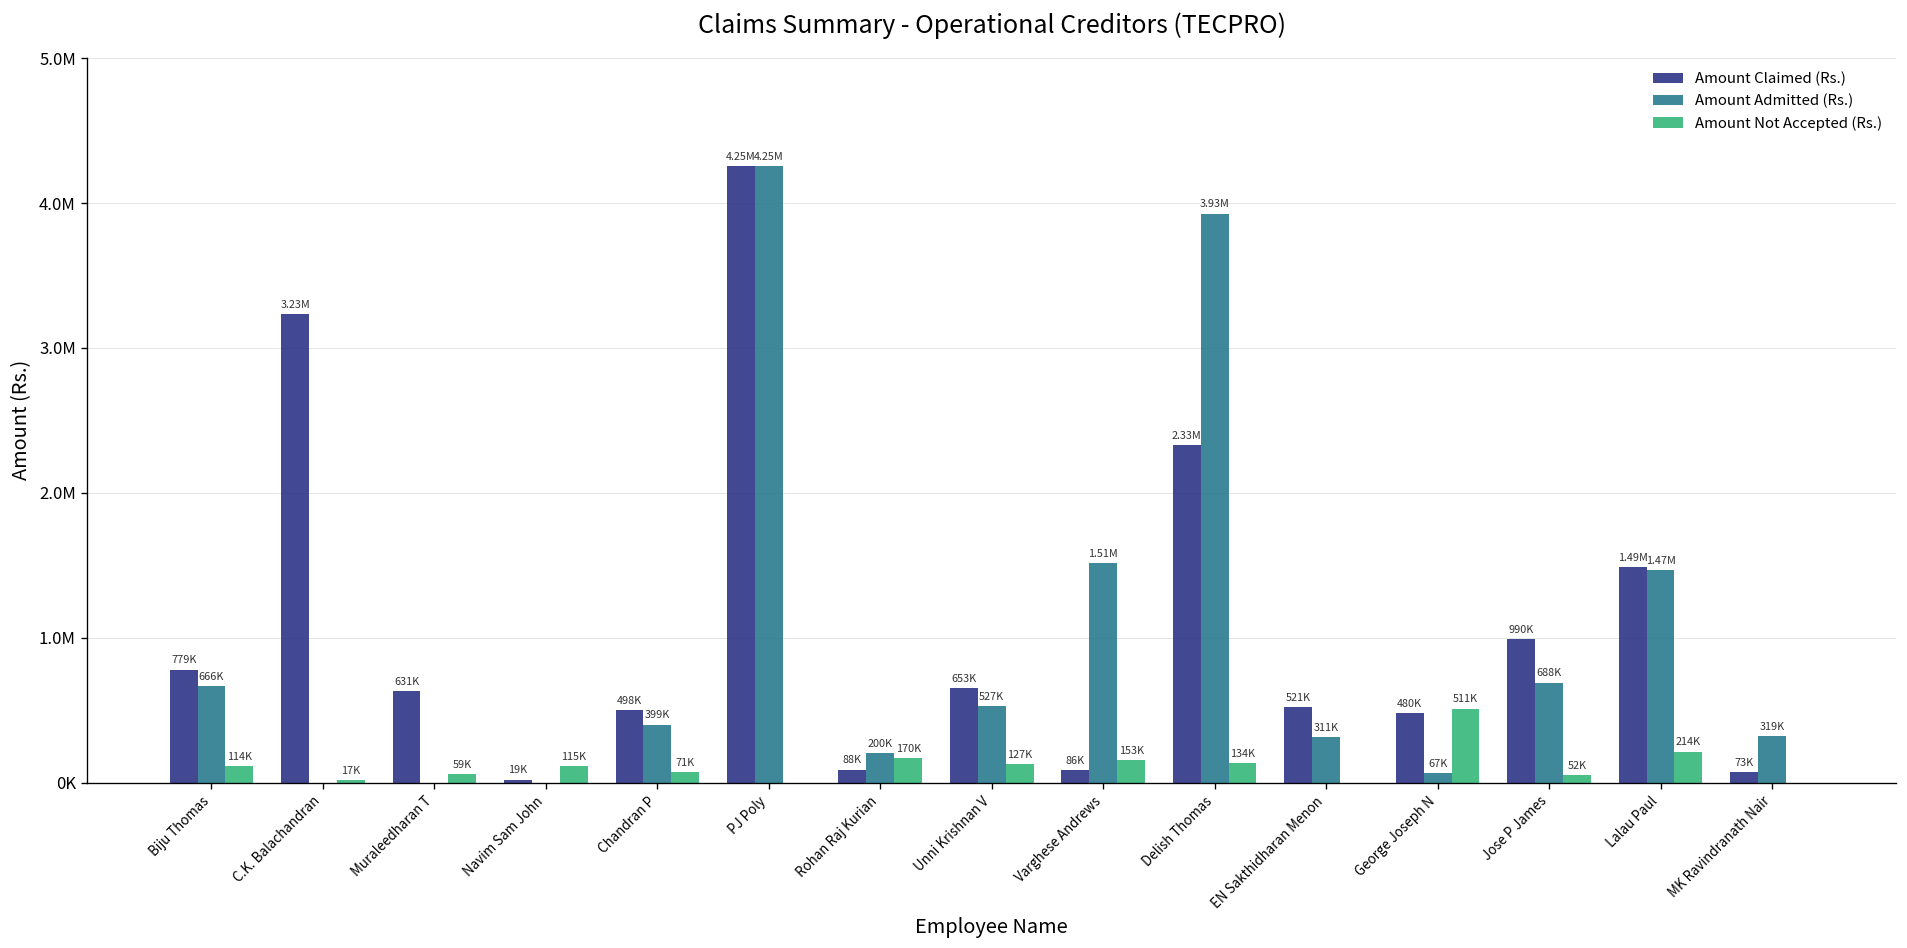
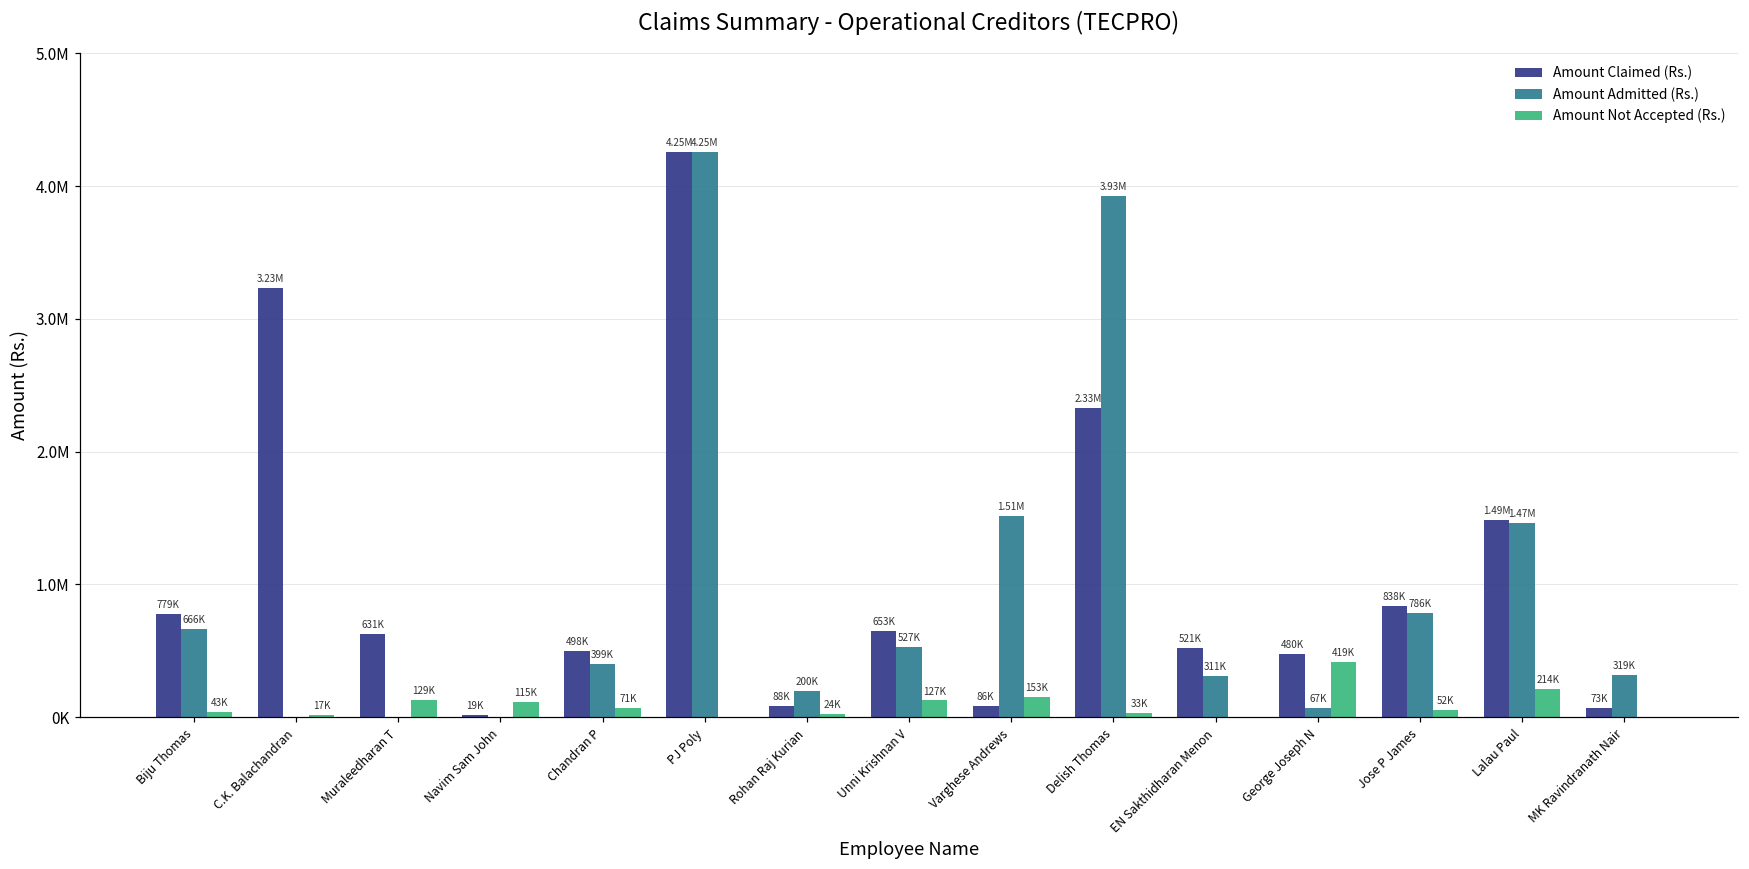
  {
    "Amount Claimed (Rs.)": {
      "Biju Thomas": "779K",
      "C.K. Balachandran": "3.23M",
      "Muraleedharan T": "631K",
      "Navim Sam John": "19K",
      "Chandran P": "498K",
      "PJ Poly": "4.25M",
      "Rohan Raj Kurian": "88K",
      "Unni Krishnan V": "653K",
      "Varghese Andrews": "86K",
      "Delish Thomas": "2.33M",
      "EN Sakthidharan Menon": "521K",
      "George Joseph N": "480K",
-     "Jose P James": "990K",
+     "Jose P James": "838K",
      "Lalau Paul": "1.49M",
      "MK Ravindranath Nair": "73K"
    },
    "Amount Admitted (Rs.)": {
      "Biju Thomas": "666K",
      "Chandran P": "399K",
      "PJ Poly": "4.25M",
      "Rohan Raj Kurian": "200K",
      "Unni Krishnan V": "527K",
      "Varghese Andrews": "1.51M",
      "Delish Thomas": "3.93M",
      "EN Sakthidharan Menon": "311K",
      "George Joseph N": "67K",
-     "Jose P James": "688K",
+     "Jose P James": "786K",
      "Lalau Paul": "1.47M",
      "MK Ravindranath Nair": "319K"
    },
    "Amount Not Accepted (Rs.)": {
-     "Biju Thomas": "114K",
+     "Biju Thomas": "43K",
      "C.K. Balachandran": "17K",
-     "Muraleedharan T": "59K",
+     "Muraleedharan T": "129K",
      "Navim Sam John": "115K",
      "Chandran P": "71K",
-     "Rohan Raj Kurian": "170K",
+     "Rohan Raj Kurian": "24K",
      "Unni Krishnan V": "127K",
      "Varghese Andrews": "153K",
-     "Delish Thomas": "134K",
-     "George Joseph N": "511K",
+     "Delish Thomas": "33K",
+     "George Joseph N": "419K",
      "Jose P James": "52K",
      "Lalau Paul": "214K"
    }
  }
